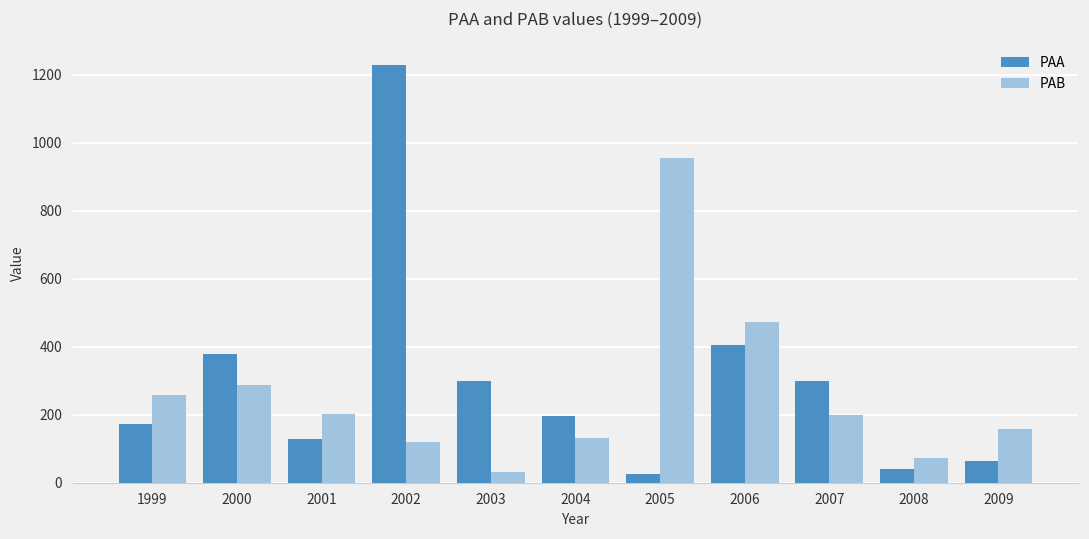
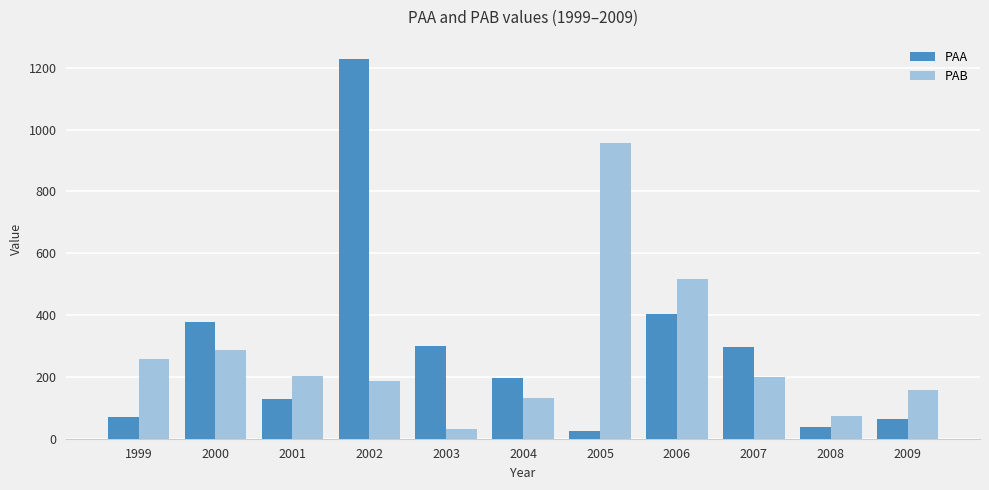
  {
    "PAA": {
-     "1999": 170,
+     "1999": 70,
      "2000": 380,
      "2001": 130,
      "2002": 1230,
      "2003": 300,
      "2004": 200,
      "2005": 30,
      "2006": 400,
      "2007": 300,
      "2008": 40,
      "2009": 60
    },
    "PAB": {
      "1999": 260,
      "2000": 290,
      "2001": 200,
-     "2002": 120,
+     "2002": 190,
      "2003": 30,
      "2004": 130,
      "2005": 960,
-     "2006": 470,
+     "2006": 520,
      "2007": 200,
      "2008": 70,
      "2009": 160
    }
  }
